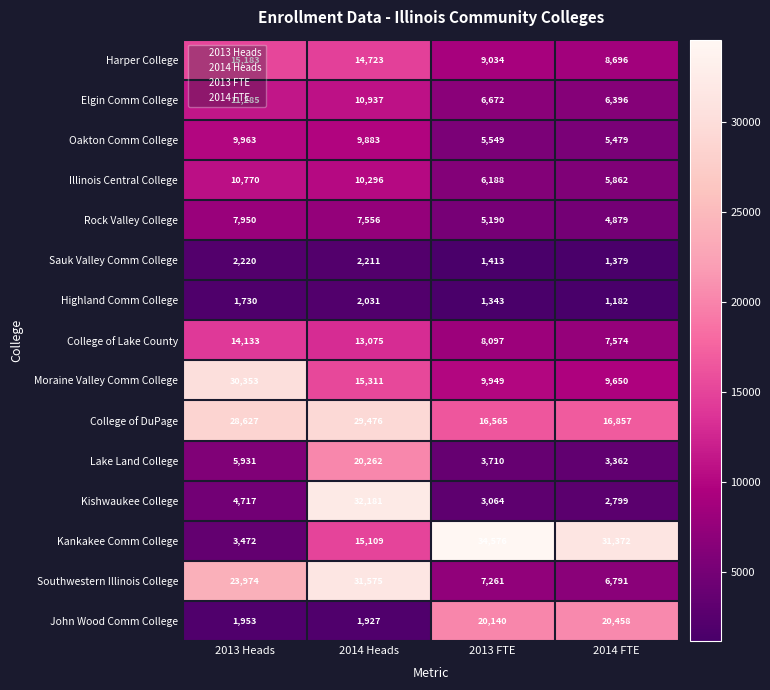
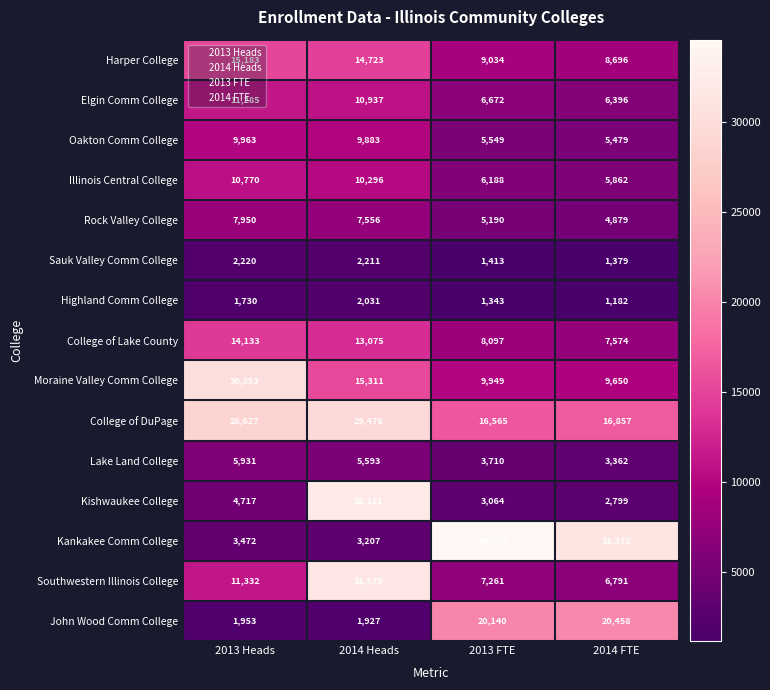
  {
    "Harper College": {
      "2014 Heads": "14,723",
      "2013 FTE": "9,034",
      "2014 FTE": "8,696"
    },
    "Elgin Comm College": {
      "2014 Heads": "10,937",
      "2013 FTE": "6,672",
      "2014 FTE": "6,396"
    },
    "Oakton Comm College": {
      "2013 Heads": "9,963",
      "2014 Heads": "9,883",
      "2013 FTE": "5,549",
      "2014 FTE": "5,479"
    },
    "Illinois Central College": {
      "2013 Heads": "10,770",
      "2014 Heads": "10,296",
      "2013 FTE": "6,188",
      "2014 FTE": "5,862"
    },
    "Rock Valley College": {
      "2013 Heads": "7,950",
      "2014 Heads": "7,556",
      "2013 FTE": "5,190",
      "2014 FTE": "4,879"
    },
    "Sauk Valley Comm College": {
      "2013 Heads": "2,220",
      "2014 Heads": "2,211",
      "2013 FTE": "1,413",
      "2014 FTE": "1,379"
    },
    "Highland Comm College": {
      "2013 Heads": "1,730",
      "2014 Heads": "2,031",
      "2013 FTE": "1,343",
      "2014 FTE": "1,182"
    },
    "College of Lake County": {
      "2013 Heads": "14,133",
      "2014 Heads": "13,075",
      "2013 FTE": "8,097",
      "2014 FTE": "7,574"
    },
    "Moraine Valley Comm College": {
      "2014 Heads": "15,311",
      "2013 FTE": "9,949",
      "2014 FTE": "9,650"
    },
    "College of DuPage": {
      "2013 FTE": "16,565",
      "2014 FTE": "16,857"
    },
    "Lake Land College": {
      "2013 Heads": "5,931",
-     "2014 Heads": "20,262",
+     "2014 Heads": "5,593",
      "2013 FTE": "3,710",
      "2014 FTE": "3,362"
    },
    "Kishwaukee College": {
      "2013 Heads": "4,717",
      "2013 FTE": "3,064",
      "2014 FTE": "2,799"
    },
    "Kankakee Comm College": {
      "2013 Heads": "3,472",
-     "2014 Heads": "15,109"
+     "2014 Heads": "3,207"
    },
    "Southwestern Illinois College": {
-     "2013 Heads": "23,974",
+     "2013 Heads": "11,332",
      "2013 FTE": "7,261",
      "2014 FTE": "6,791"
    },
    "John Wood Comm College": {
      "2013 Heads": "1,953",
      "2014 Heads": "1,927",
      "2013 FTE": "20,140",
      "2014 FTE": "20,458"
    }
  }
